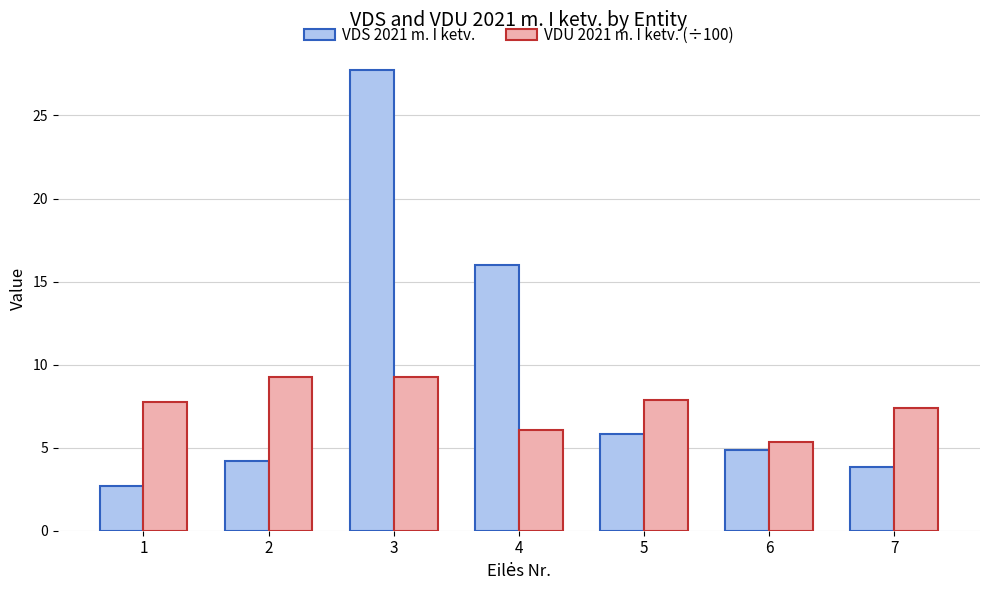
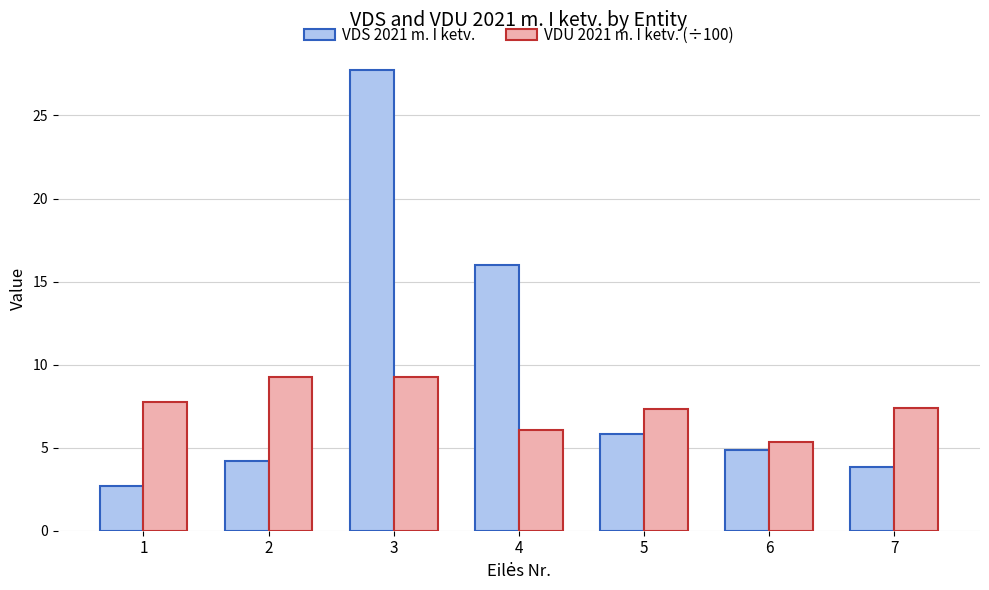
  {
    "VDS 2021 m. I ketv.": {
      "1": 2.7,
      "2": 4.2,
      "3": 27.7,
      "4": 16.0,
      "5": 5.8,
      "6": 4.8,
      "7": 3.8
    },
    "VDU 2021 m. I ketv. (÷100)": {
      "1": 7.7,
      "2": 9.2,
      "3": 9.3,
      "4": 6.1,
-     "5": 7.9,
+     "5": 7.3,
      "6": 5.3,
      "7": 7.4
    }
  }
